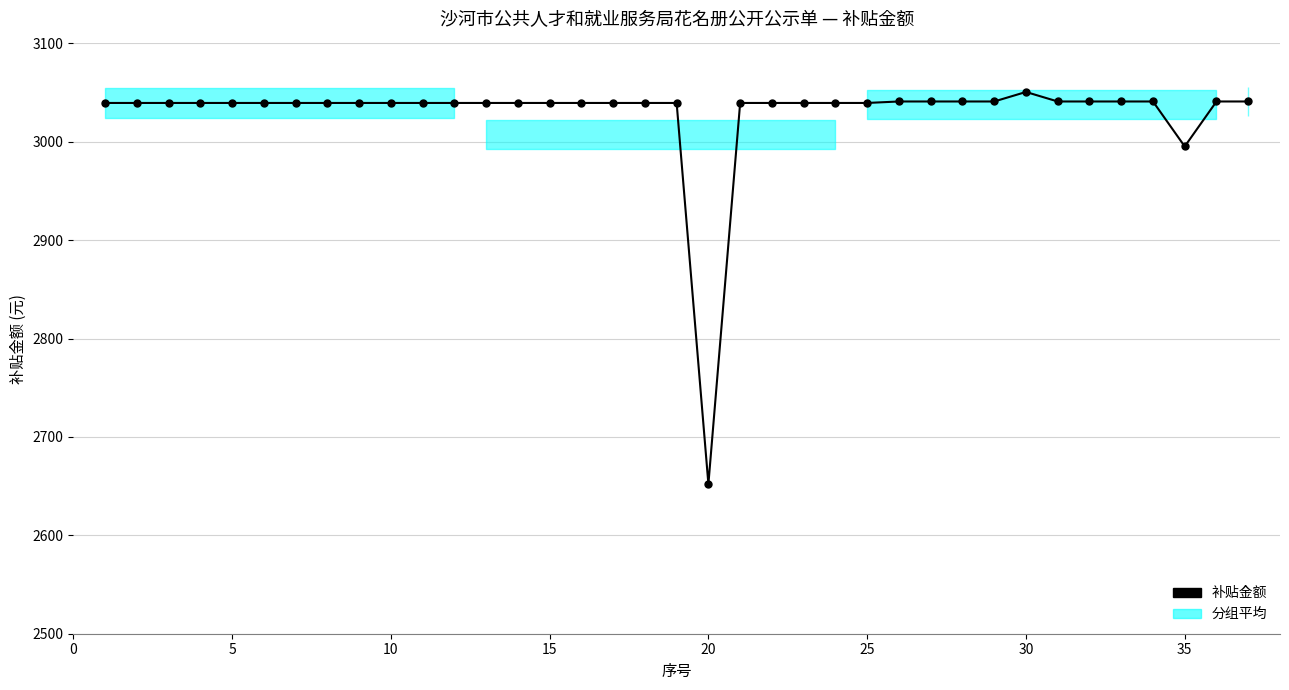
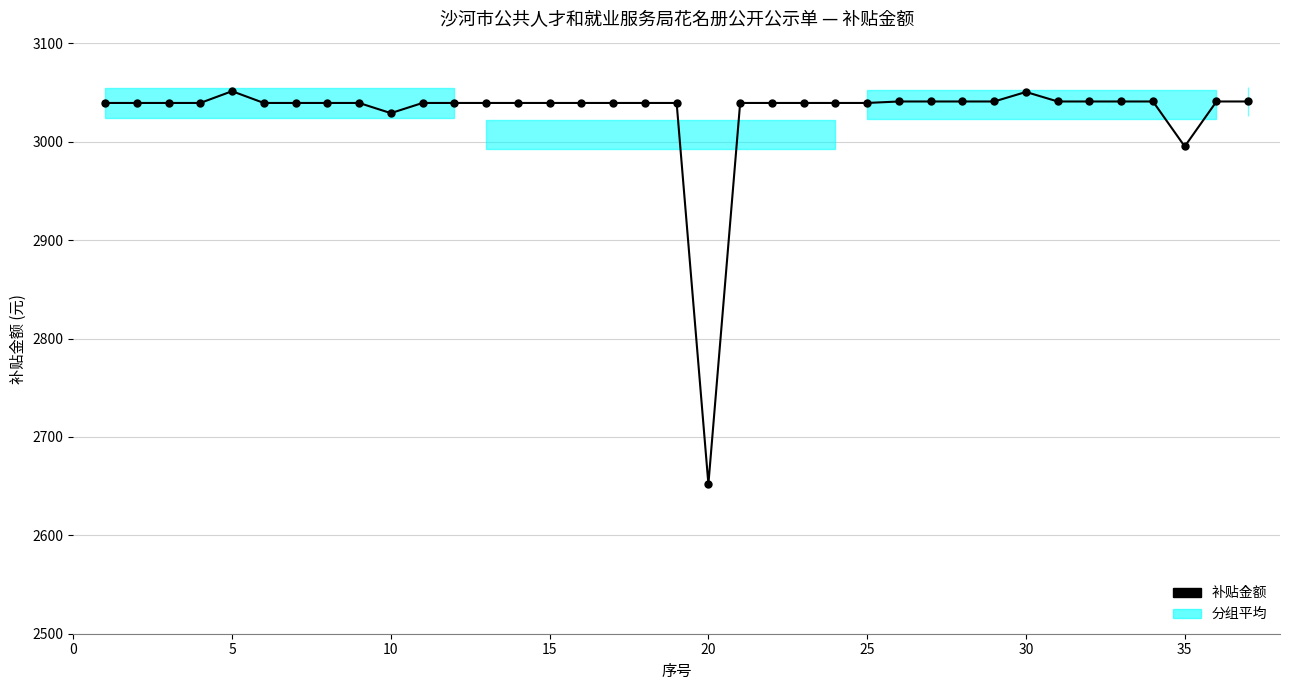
  {
    "补贴金额": {
-     "5": 3040,
-     "10": 3040,
+     "5": 3050,
+     "10": 3030,
      "15": 3040,
      "20": 2650,
      "25": 3040,
      "30": 3050,
      "35": 3000
    }
  }
